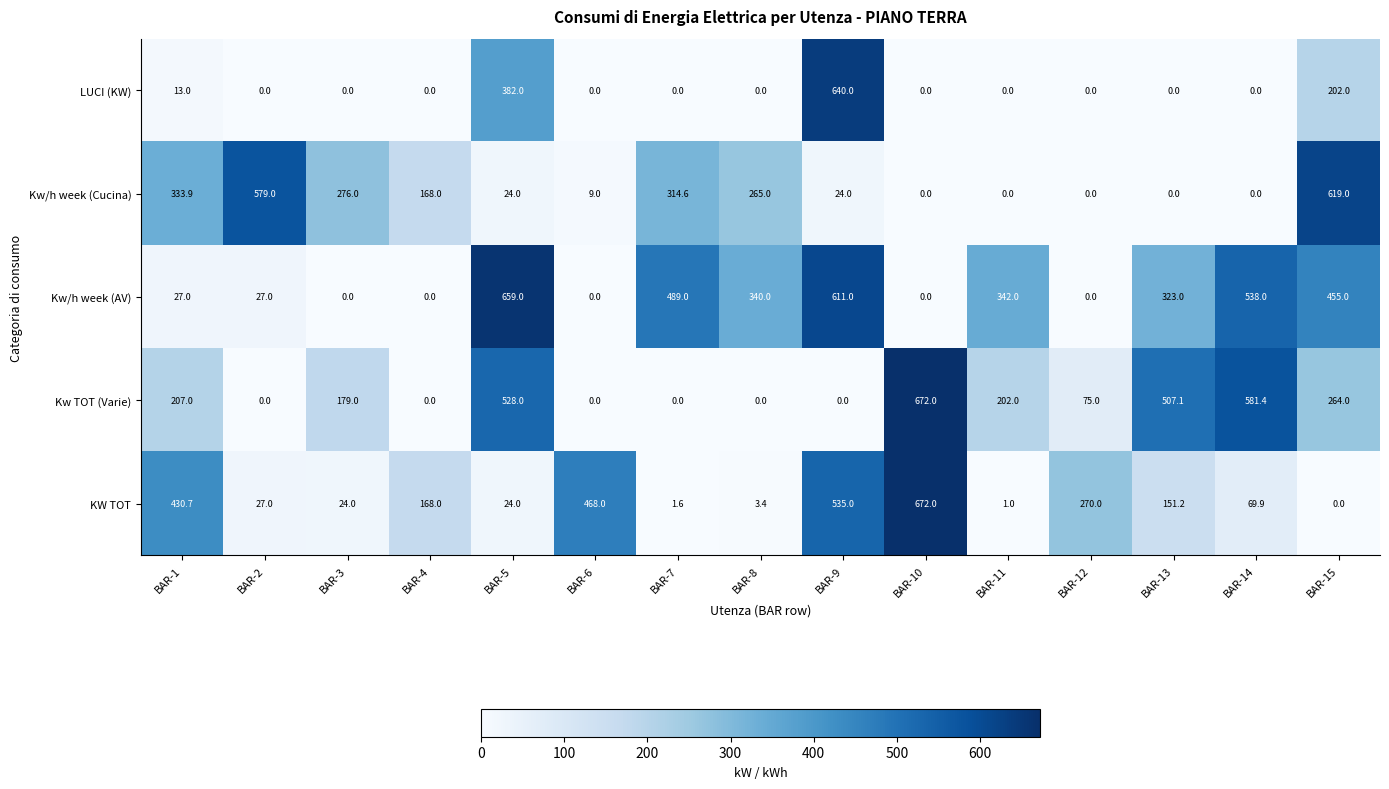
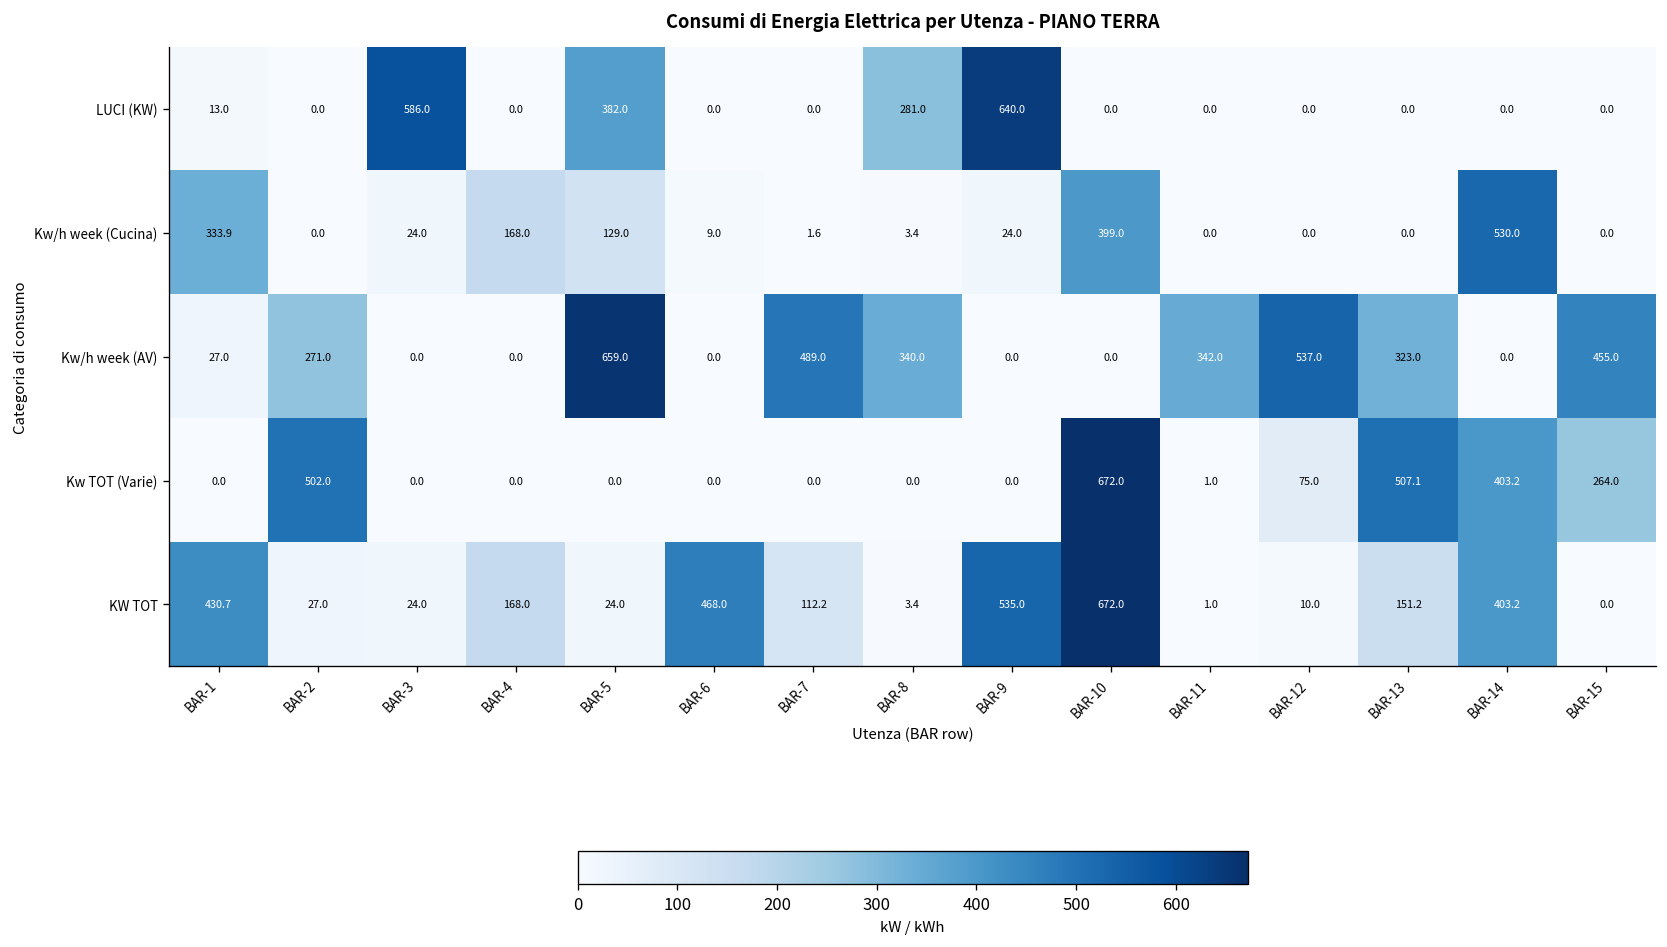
  {
    "LUCI (KW)": {
      "BAR-1": 13.0,
      "BAR-2": 0.0,
-     "BAR-3": 0.0,
+     "BAR-3": 586.0,
      "BAR-4": 0.0,
      "BAR-5": 382.0,
      "BAR-6": 0.0,
      "BAR-7": 0.0,
-     "BAR-8": 0.0,
+     "BAR-8": 281.0,
      "BAR-9": 640.0,
      "BAR-10": 0.0,
      "BAR-11": 0.0,
      "BAR-12": 0.0,
      "BAR-13": 0.0,
      "BAR-14": 0.0,
-     "BAR-15": 202.0
+     "BAR-15": 0.0
    },
    "Kw/h week (Cucina)": {
      "BAR-1": 333.9,
-     "BAR-2": 579.0,
-     "BAR-3": 276.0,
+     "BAR-2": 0.0,
+     "BAR-3": 24.0,
      "BAR-4": 168.0,
-     "BAR-5": 24.0,
+     "BAR-5": 129.0,
      "BAR-6": 9.0,
-     "BAR-7": 314.6,
-     "BAR-8": 265.0,
+     "BAR-7": 1.6,
+     "BAR-8": 3.4,
      "BAR-9": 24.0,
-     "BAR-10": 0.0,
+     "BAR-10": 399.0,
      "BAR-11": 0.0,
      "BAR-12": 0.0,
      "BAR-13": 0.0,
-     "BAR-14": 0.0,
-     "BAR-15": 619.0
+     "BAR-14": 530.0,
+     "BAR-15": 0.0
    },
    "Kw/h week (AV)": {
      "BAR-1": 27.0,
-     "BAR-2": 27.0,
+     "BAR-2": 271.0,
      "BAR-3": 0.0,
      "BAR-4": 0.0,
      "BAR-5": 659.0,
      "BAR-6": 0.0,
      "BAR-7": 489.0,
      "BAR-8": 340.0,
-     "BAR-9": 611.0,
+     "BAR-9": 0.0,
      "BAR-10": 0.0,
      "BAR-11": 342.0,
-     "BAR-12": 0.0,
+     "BAR-12": 537.0,
      "BAR-13": 323.0,
-     "BAR-14": 538.0,
+     "BAR-14": 0.0,
      "BAR-15": 455.0
    },
    "Kw TOT (Varie)": {
-     "BAR-1": 207.0,
-     "BAR-2": 0.0,
-     "BAR-3": 179.0,
+     "BAR-1": 0.0,
+     "BAR-2": 502.0,
+     "BAR-3": 0.0,
      "BAR-4": 0.0,
-     "BAR-5": 528.0,
+     "BAR-5": 0.0,
      "BAR-6": 0.0,
      "BAR-7": 0.0,
      "BAR-8": 0.0,
      "BAR-9": 0.0,
      "BAR-10": 672.0,
-     "BAR-11": 202.0,
+     "BAR-11": 1.0,
      "BAR-12": 75.0,
      "BAR-13": 507.1,
-     "BAR-14": 581.4,
+     "BAR-14": 403.2,
      "BAR-15": 264.0
    },
    "KW TOT": {
      "BAR-1": 430.7,
      "BAR-2": 27.0,
      "BAR-3": 24.0,
      "BAR-4": 168.0,
      "BAR-5": 24.0,
      "BAR-6": 468.0,
-     "BAR-7": 1.6,
+     "BAR-7": 112.2,
      "BAR-8": 3.4,
      "BAR-9": 535.0,
      "BAR-10": 672.0,
      "BAR-11": 1.0,
-     "BAR-12": 270.0,
+     "BAR-12": 10.0,
      "BAR-13": 151.2,
-     "BAR-14": 69.9,
+     "BAR-14": 403.2,
      "BAR-15": 0.0
    }
  }
